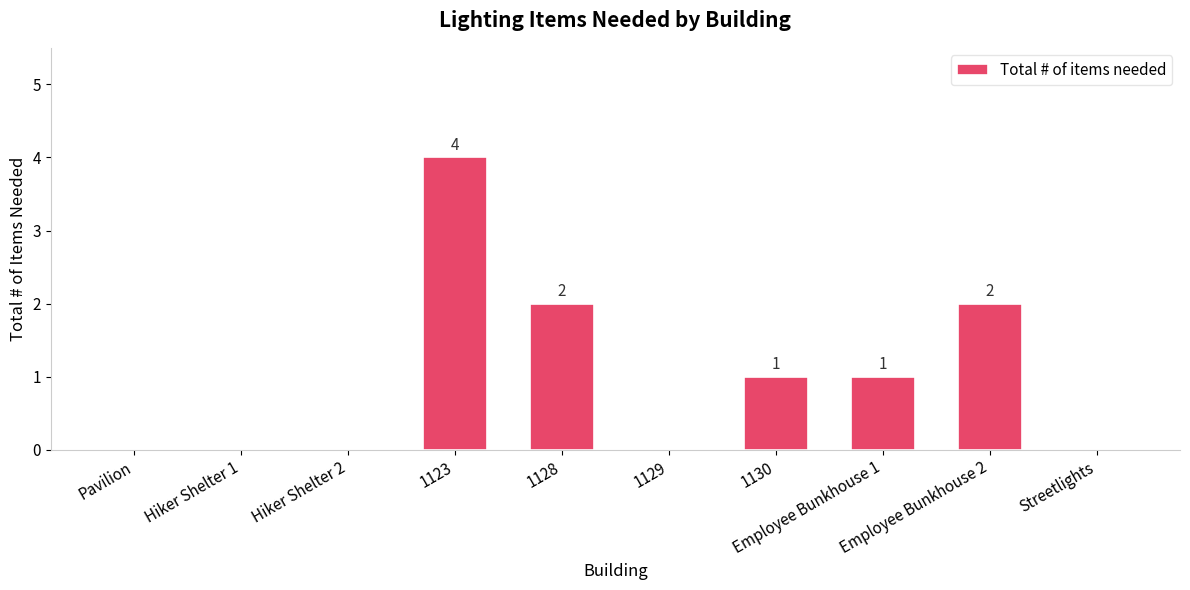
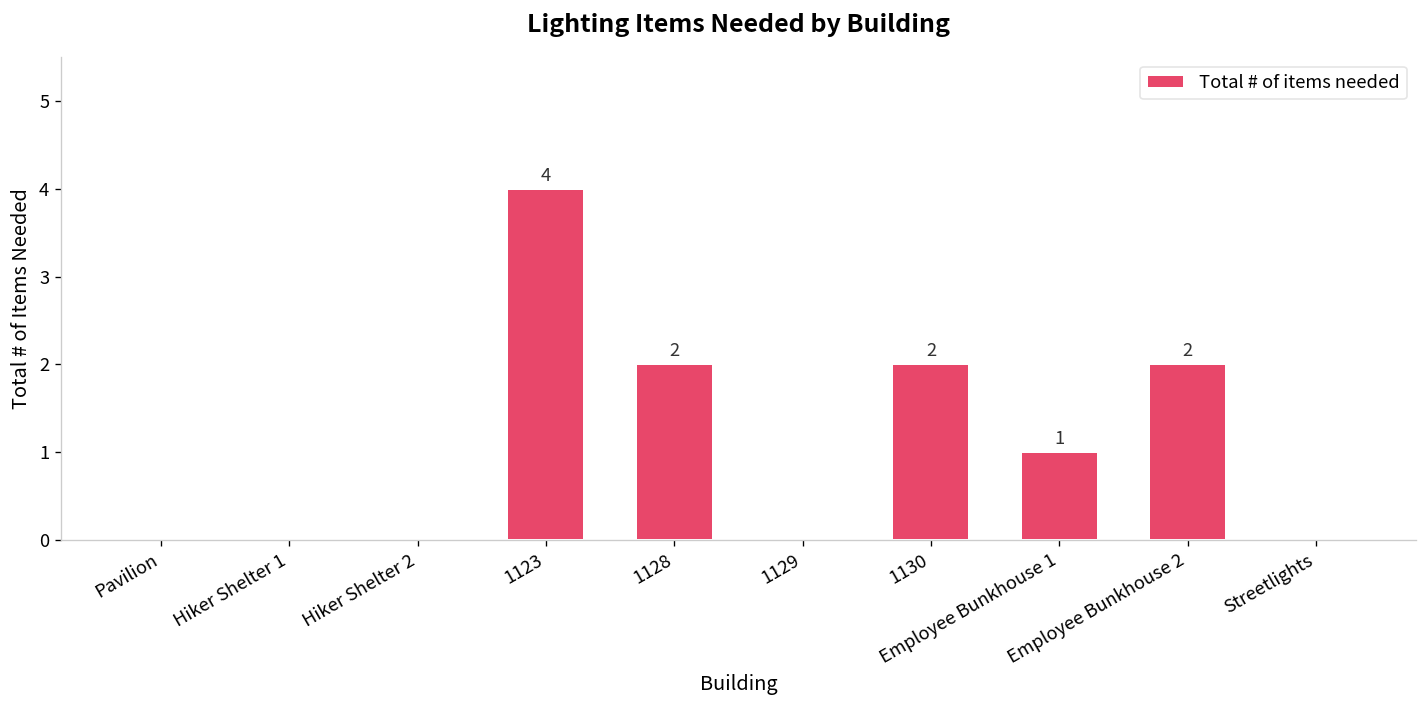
  {
    "1123": 4,
    "1128": 2,
-   "1130": 1,
+   "1130": 2,
    "Employee Bunkhouse 1": 1,
    "Employee Bunkhouse 2": 2
  }
